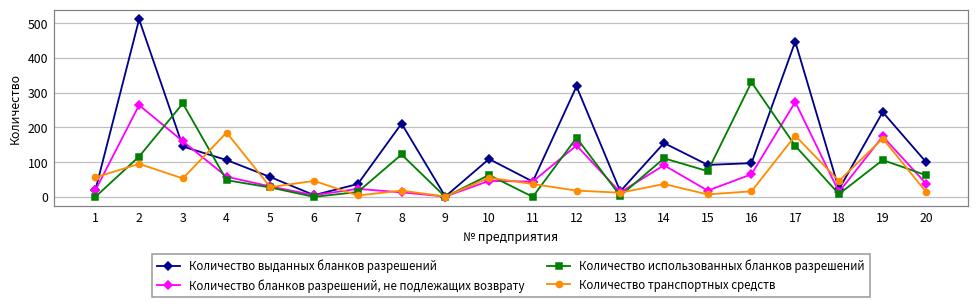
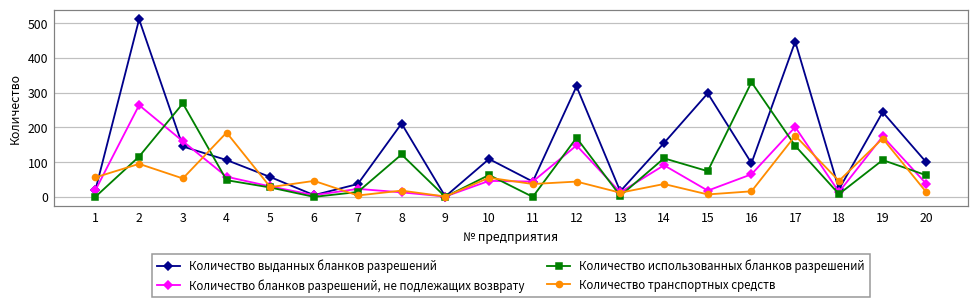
  {
    "Количество выданных бланков разрешений": {
      "2": 510,
      "3": 150,
      "4": 110,
      "5": 60,
      "7": 40,
      "8": 210,
      "10": 110,
      "12": 320,
      "14": 160,
-     "15": 90,
+     "15": 300,
      "16": 100,
      "17": 450,
      "19": 240,
      "20": 100
    },
    "Количество бланков разрешений, не подлежащих возврату": {
      "2": 260,
      "3": 160,
      "4": 60,
      "7": 20,
      "10": 50,
      "12": 150,
      "14": 90,
      "15": 20,
      "16": 70,
-     "17": 270,
+     "17": 200,
      "20": 40
    },
    "Количество использованных бланков разрешений": {
      "1": 0,
      "2": 120,
      "3": 270,
      "4": 50,
      "7": 10,
      "8": 120,
      "11": 0,
      "12": 170,
      "13": 0,
      "14": 110,
      "15": 70,
      "16": 330,
      "17": 150,
      "19": 110,
      "20": 60
    },
    "Количество транспортных средств": {
      "1": 60,
      "2": 100,
      "3": 50,
      "4": 190,
      "6": 50,
      "7": 0,
-     "12": 20,
+     "12": 40,
      "14": 40,
      "15": 10,
      "16": 20,
      "17": 180,
      "18": 50,
      "20": 10
    }
  }
